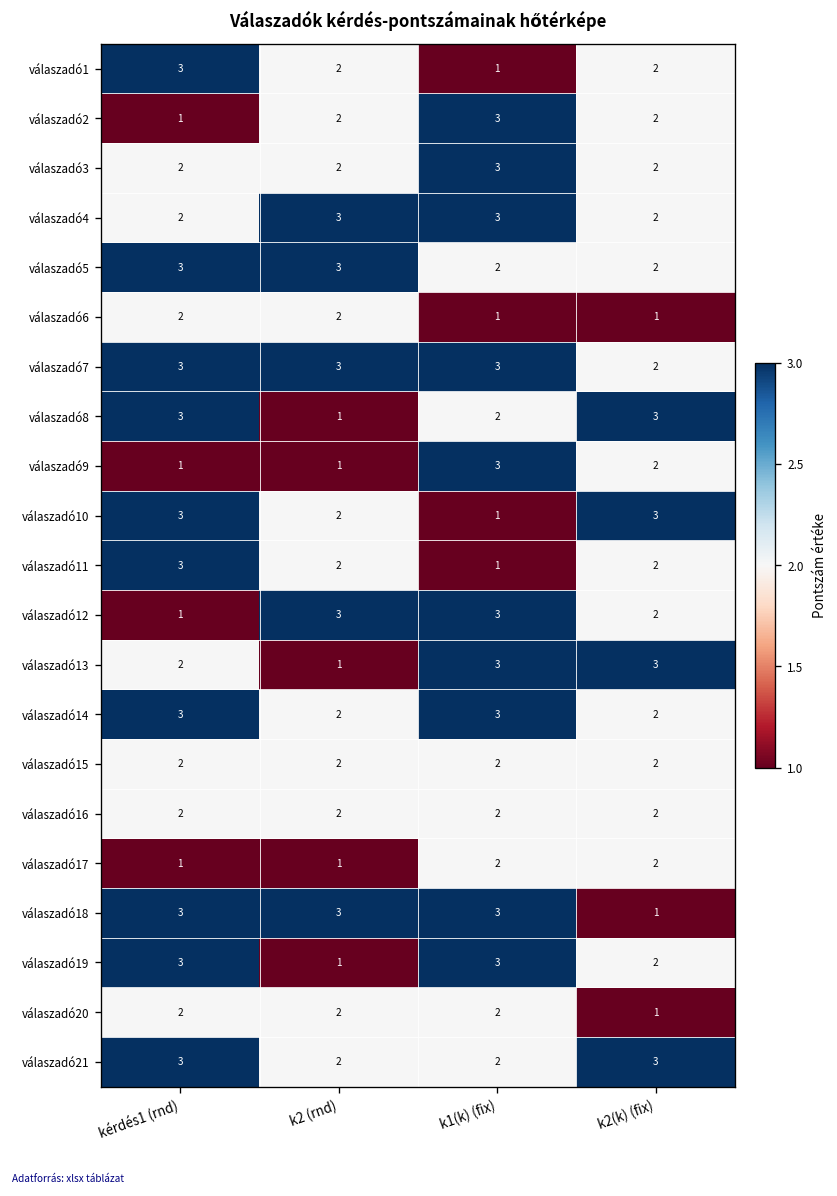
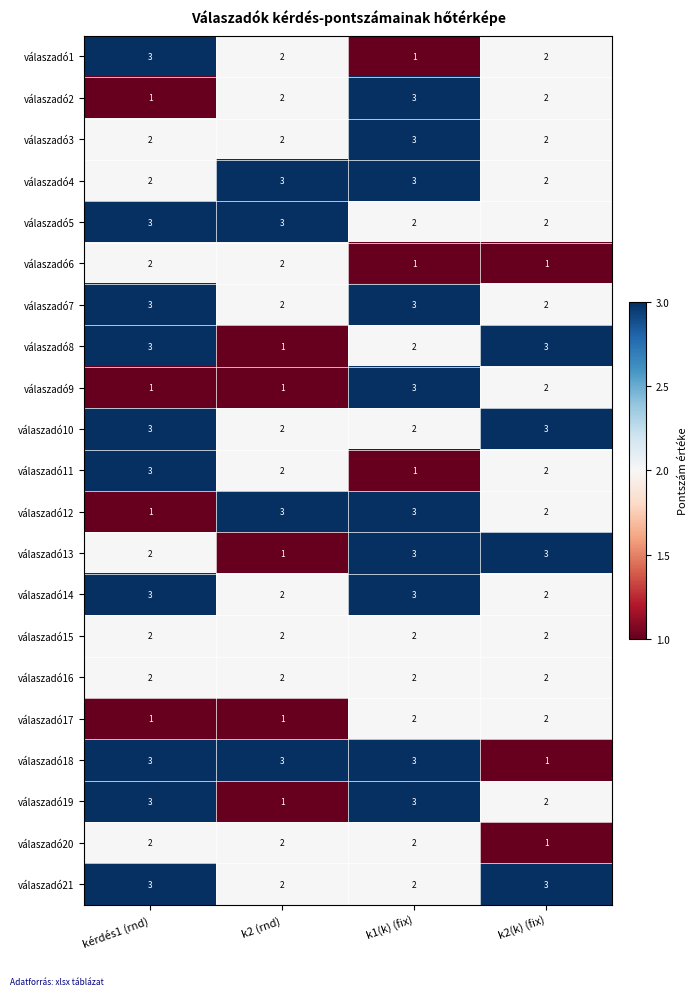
  {
    "válaszadó1": {
      "kérdés1 (rnd)": 3,
      "k2 (rnd)": 2,
      "k1(k) (fix)": 1,
      "k2(k) (fix)": 2
    },
    "válaszadó2": {
      "kérdés1 (rnd)": 1,
      "k2 (rnd)": 2,
      "k1(k) (fix)": 3,
      "k2(k) (fix)": 2
    },
    "válaszadó3": {
      "kérdés1 (rnd)": 2,
      "k2 (rnd)": 2,
      "k1(k) (fix)": 3,
      "k2(k) (fix)": 2
    },
    "válaszadó4": {
      "kérdés1 (rnd)": 2,
      "k2 (rnd)": 3,
      "k1(k) (fix)": 3,
      "k2(k) (fix)": 2
    },
    "válaszadó5": {
      "kérdés1 (rnd)": 3,
      "k2 (rnd)": 3,
      "k1(k) (fix)": 2,
      "k2(k) (fix)": 2
    },
    "válaszadó6": {
      "kérdés1 (rnd)": 2,
      "k2 (rnd)": 2,
      "k1(k) (fix)": 1,
      "k2(k) (fix)": 1
    },
    "válaszadó7": {
      "kérdés1 (rnd)": 3,
-     "k2 (rnd)": 3,
+     "k2 (rnd)": 2,
      "k1(k) (fix)": 3,
      "k2(k) (fix)": 2
    },
    "válaszadó8": {
      "kérdés1 (rnd)": 3,
      "k2 (rnd)": 1,
      "k1(k) (fix)": 2,
      "k2(k) (fix)": 3
    },
    "válaszadó9": {
      "kérdés1 (rnd)": 1,
      "k2 (rnd)": 1,
      "k1(k) (fix)": 3,
      "k2(k) (fix)": 2
    },
    "válaszadó10": {
      "kérdés1 (rnd)": 3,
      "k2 (rnd)": 2,
-     "k1(k) (fix)": 1,
+     "k1(k) (fix)": 2,
      "k2(k) (fix)": 3
    },
    "válaszadó11": {
      "kérdés1 (rnd)": 3,
      "k2 (rnd)": 2,
      "k1(k) (fix)": 1,
      "k2(k) (fix)": 2
    },
    "válaszadó12": {
      "kérdés1 (rnd)": 1,
      "k2 (rnd)": 3,
      "k1(k) (fix)": 3,
      "k2(k) (fix)": 2
    },
    "válaszadó13": {
      "kérdés1 (rnd)": 2,
      "k2 (rnd)": 1,
      "k1(k) (fix)": 3,
      "k2(k) (fix)": 3
    },
    "válaszadó14": {
      "kérdés1 (rnd)": 3,
      "k2 (rnd)": 2,
      "k1(k) (fix)": 3,
      "k2(k) (fix)": 2
    },
    "válaszadó15": {
      "kérdés1 (rnd)": 2,
      "k2 (rnd)": 2,
      "k1(k) (fix)": 2,
      "k2(k) (fix)": 2
    },
    "válaszadó16": {
      "kérdés1 (rnd)": 2,
      "k2 (rnd)": 2,
      "k1(k) (fix)": 2,
      "k2(k) (fix)": 2
    },
    "válaszadó17": {
      "kérdés1 (rnd)": 1,
      "k2 (rnd)": 1,
      "k1(k) (fix)": 2,
      "k2(k) (fix)": 2
    },
    "válaszadó18": {
      "kérdés1 (rnd)": 3,
      "k2 (rnd)": 3,
      "k1(k) (fix)": 3,
      "k2(k) (fix)": 1
    },
    "válaszadó19": {
      "kérdés1 (rnd)": 3,
      "k2 (rnd)": 1,
      "k1(k) (fix)": 3,
      "k2(k) (fix)": 2
    },
    "válaszadó20": {
      "kérdés1 (rnd)": 2,
      "k2 (rnd)": 2,
      "k1(k) (fix)": 2,
      "k2(k) (fix)": 1
    },
    "válaszadó21": {
      "kérdés1 (rnd)": 3,
      "k2 (rnd)": 2,
      "k1(k) (fix)": 2,
      "k2(k) (fix)": 3
    }
  }
